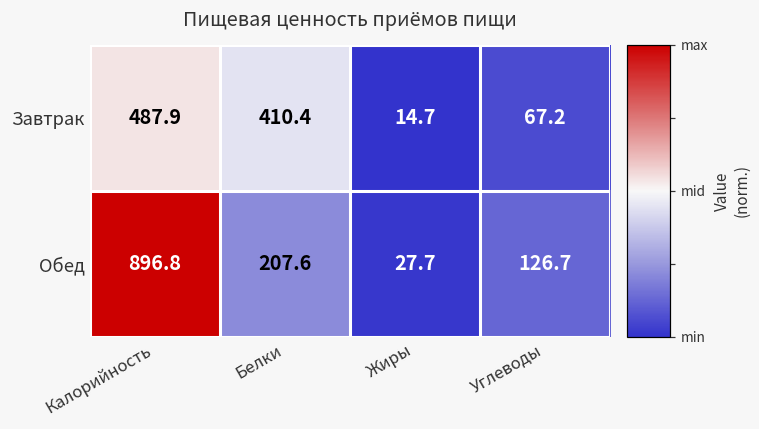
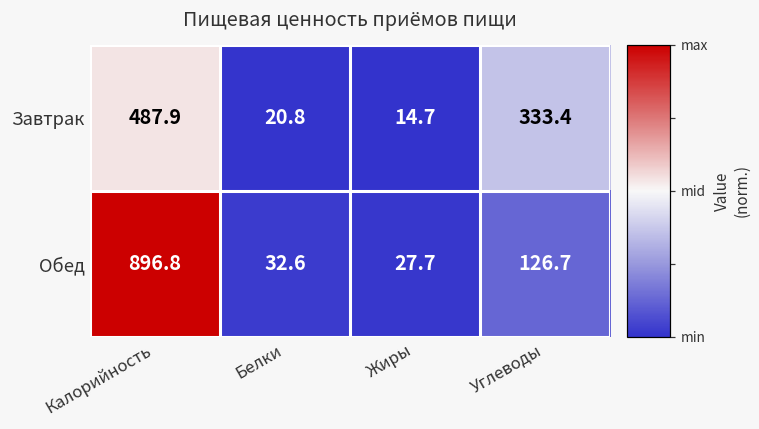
  {
    "Завтрак": {
      "Калорийность": 487.9,
-     "Белки": 410.4,
+     "Белки": 20.8,
      "Жиры": 14.7,
-     "Углеводы": 67.2
+     "Углеводы": 333.4
    },
    "Обед": {
      "Калорийность": 896.8,
-     "Белки": 207.6,
+     "Белки": 32.6,
      "Жиры": 27.7,
      "Углеводы": 126.7
    }
  }
